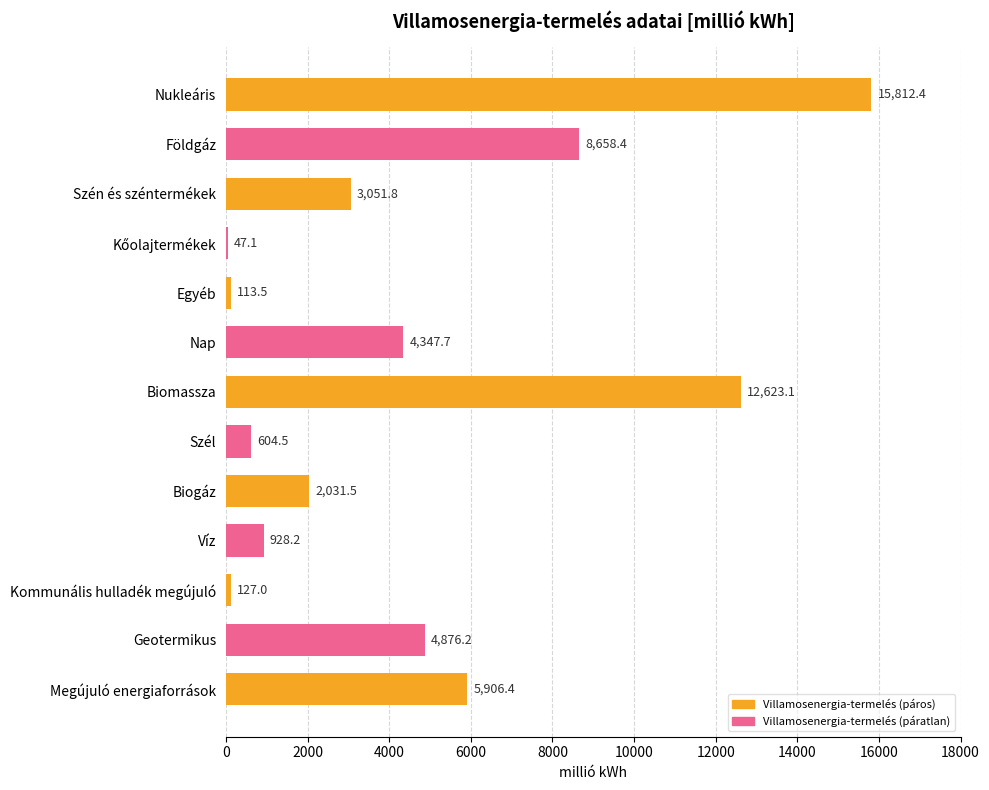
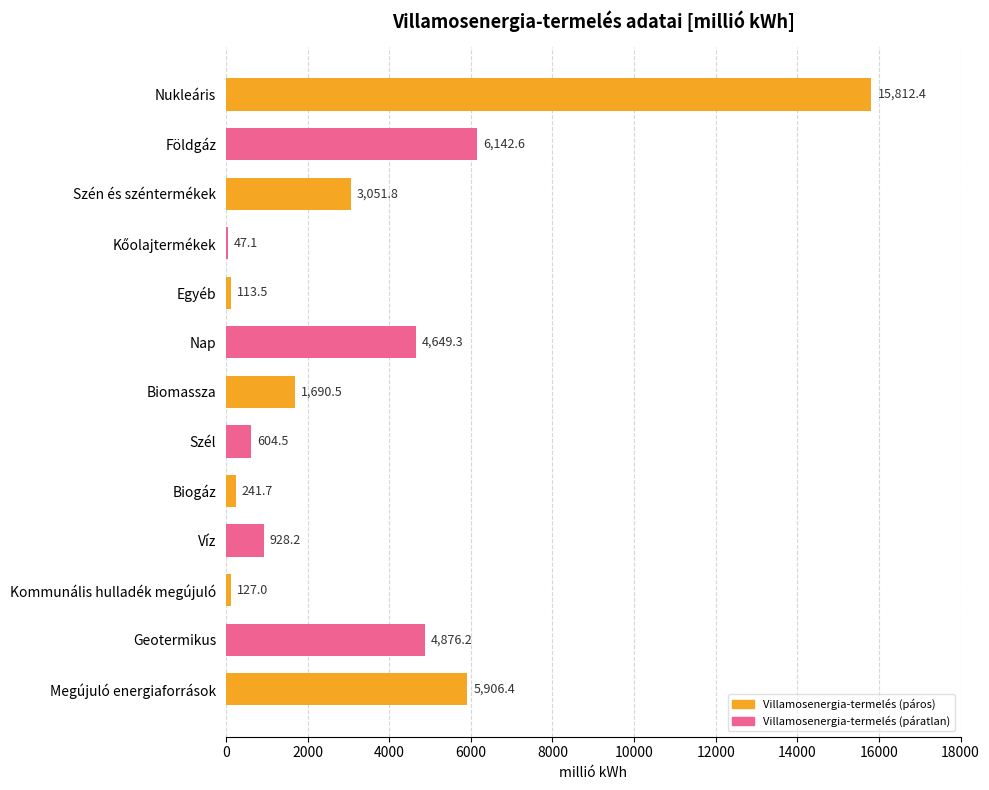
  {
    "Nukleáris": "15,812.4",
-   "Földgáz": "8,658.4",
+   "Földgáz": "6,142.6",
    "Szén és széntermékek": "3,051.8",
    "Kőolajtermékek": "47.1",
    "Egyéb": "113.5",
-   "Nap": "4,347.7",
-   "Biomassza": "12,623.1",
+   "Nap": "4,649.3",
+   "Biomassza": "1,690.5",
    "Szél": "604.5",
-   "Biogáz": "2,031.5",
+   "Biogáz": "241.7",
    "Víz": "928.2",
    "Kommunális hulladék megújuló": "127.0",
    "Geotermikus": "4,876.2",
    "Megújuló energiaforrások": "5,906.4"
  }
